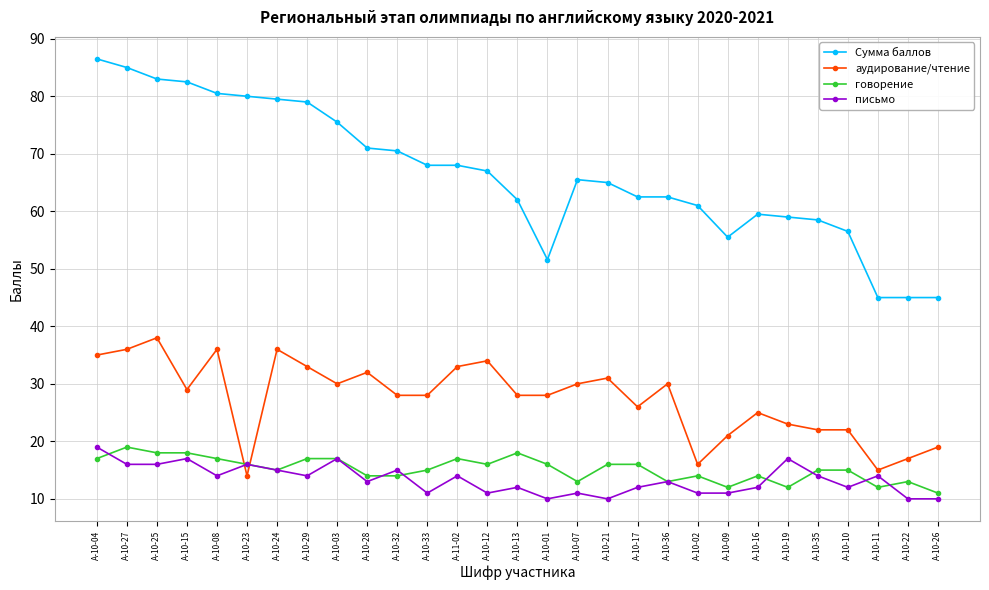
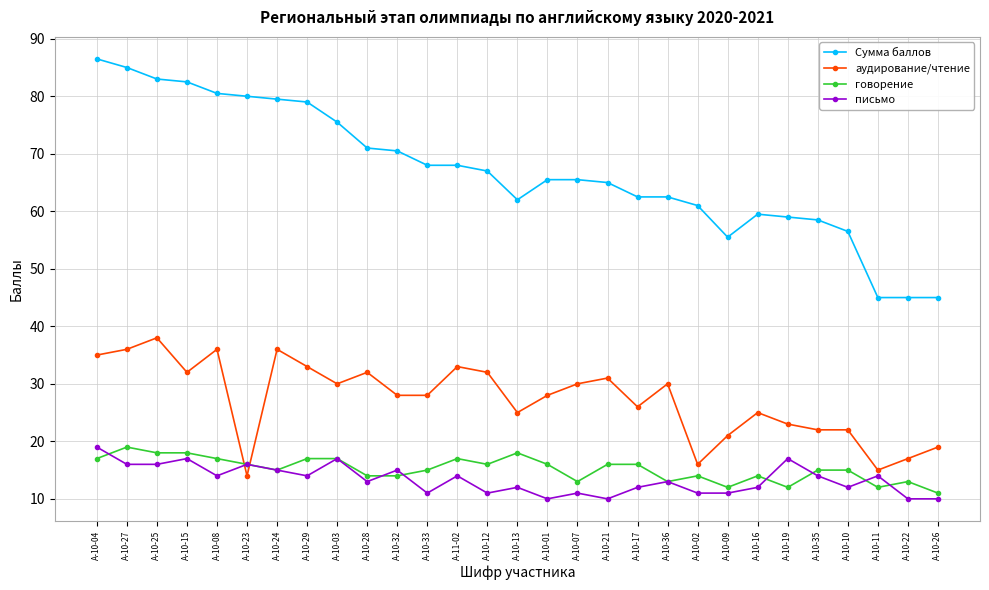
  {
    "Сумма баллов": {
      "А-10-04": 87,
      "А-10-27": 85,
      "А-10-25": 83,
      "А-10-15": 83,
      "А-10-08": 81,
      "А-10-23": 80,
      "А-10-24": 80,
      "А-10-29": 79,
      "А-10-03": 76,
      "А-10-28": 71,
      "А-10-32": 71,
      "А-10-33": 68,
      "А-11-02": 68,
      "А-10-12": 67,
      "А-10-13": 62,
-     "А-10-01": 52,
+     "А-10-01": 66,
      "А-10-07": 66,
      "А-10-21": 65,
      "А-10-17": 63,
      "А-10-36": 63,
      "А-10-02": 61,
      "А-10-09": 56,
      "А-10-16": 60,
      "А-10-19": 59,
      "А-10-35": 59,
      "А-10-10": 57,
      "А-10-11": 45,
      "А-10-22": 45,
      "А-10-26": 45
    },
    "аудирование/чтение": {
      "А-10-04": 35,
      "А-10-27": 36,
      "А-10-25": 38,
-     "А-10-15": 29,
+     "А-10-15": 32,
      "А-10-08": 36,
      "А-10-23": 14,
      "А-10-24": 36,
      "А-10-29": 33,
      "А-10-03": 30,
      "А-10-28": 32,
      "А-10-32": 28,
      "А-10-33": 28,
      "А-11-02": 33,
-     "А-10-12": 34,
-     "А-10-13": 28,
+     "А-10-12": 32,
+     "А-10-13": 25,
      "А-10-01": 28,
      "А-10-07": 30,
      "А-10-21": 31,
      "А-10-17": 26,
      "А-10-36": 30,
      "А-10-02": 16,
      "А-10-09": 21,
      "А-10-16": 25,
      "А-10-19": 23,
      "А-10-35": 22,
      "А-10-10": 22,
      "А-10-11": 15,
      "А-10-22": 17,
      "А-10-26": 19
    },
    "говорение": {
      "А-10-04": 17,
      "А-10-27": 19,
      "А-10-25": 18,
      "А-10-15": 18,
      "А-10-08": 17,
      "А-10-29": 17,
      "А-10-28": 14,
      "А-10-32": 14,
      "А-10-33": 15,
      "А-11-02": 17,
      "А-10-12": 16,
      "А-10-13": 18,
      "А-10-01": 16,
      "А-10-07": 13,
      "А-10-21": 16,
      "А-10-17": 16,
      "А-10-02": 14,
      "А-10-09": 12,
      "А-10-16": 14,
      "А-10-19": 12,
      "А-10-35": 15,
      "А-10-10": 15,
      "А-10-11": 12,
      "А-10-22": 13,
      "А-10-26": 11
    },
    "письмо": {
      "А-10-04": 19,
      "А-10-27": 16,
      "А-10-25": 16,
      "А-10-15": 17,
      "А-10-08": 14,
      "А-10-29": 14,
      "А-10-28": 13,
      "А-10-32": 15,
      "А-10-33": 11,
      "А-11-02": 14,
      "А-10-12": 11,
      "А-10-13": 12,
      "А-10-01": 10,
      "А-10-07": 11,
      "А-10-21": 10,
      "А-10-17": 12,
      "А-10-02": 11,
      "А-10-09": 11,
      "А-10-16": 12,
      "А-10-19": 17,
      "А-10-35": 14,
      "А-10-10": 12,
      "А-10-11": 14,
      "А-10-22": 10,
      "А-10-26": 10
    }
  }
